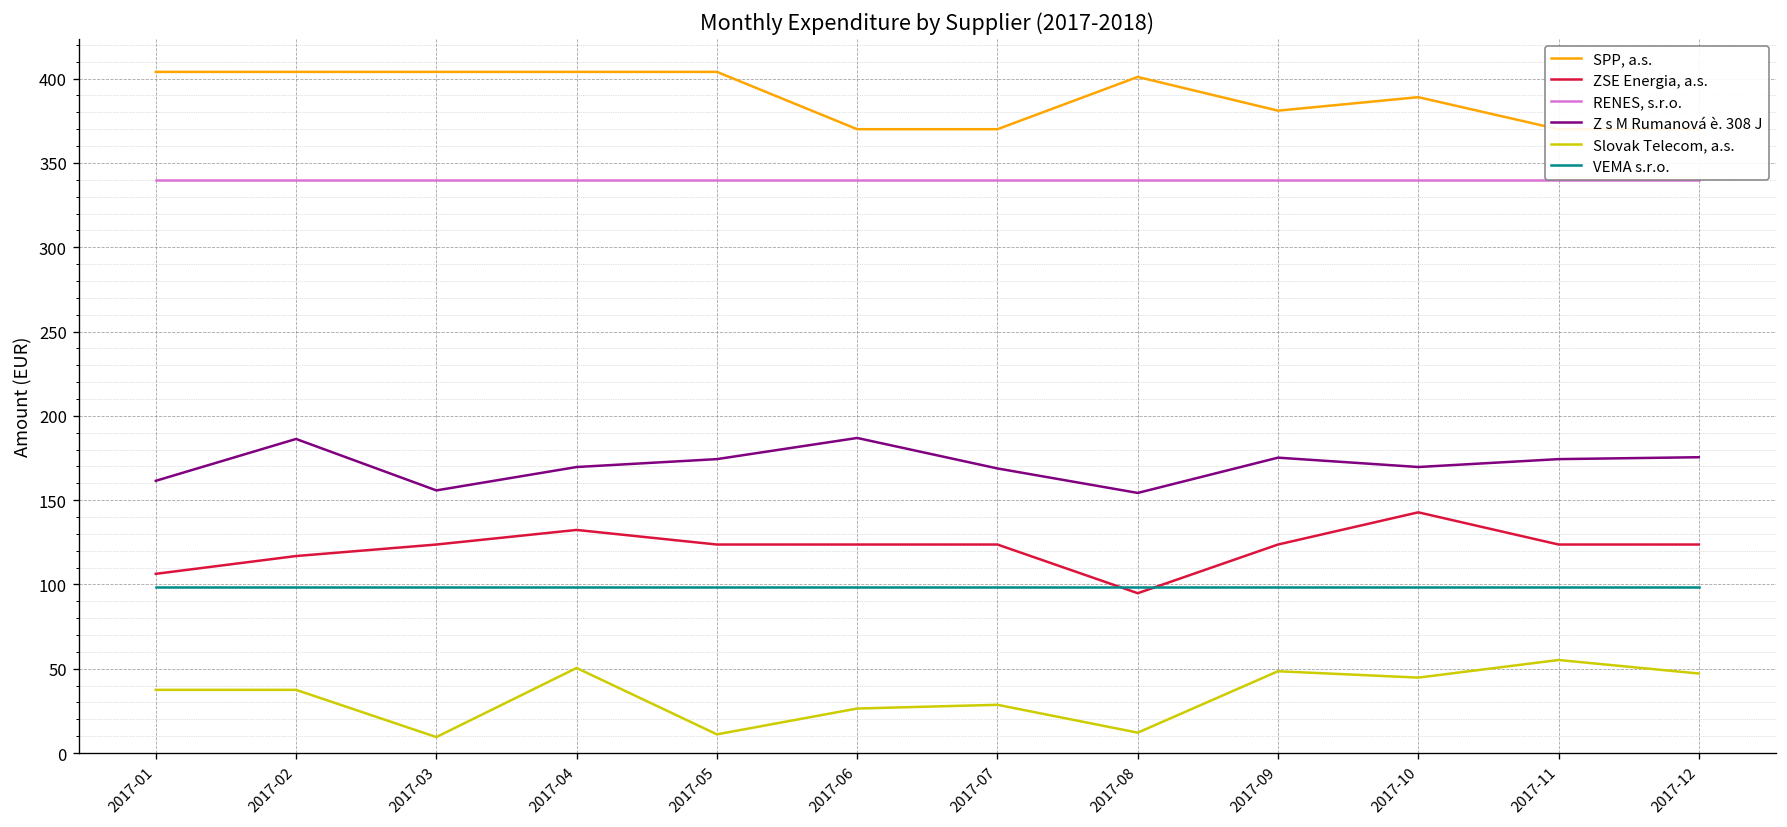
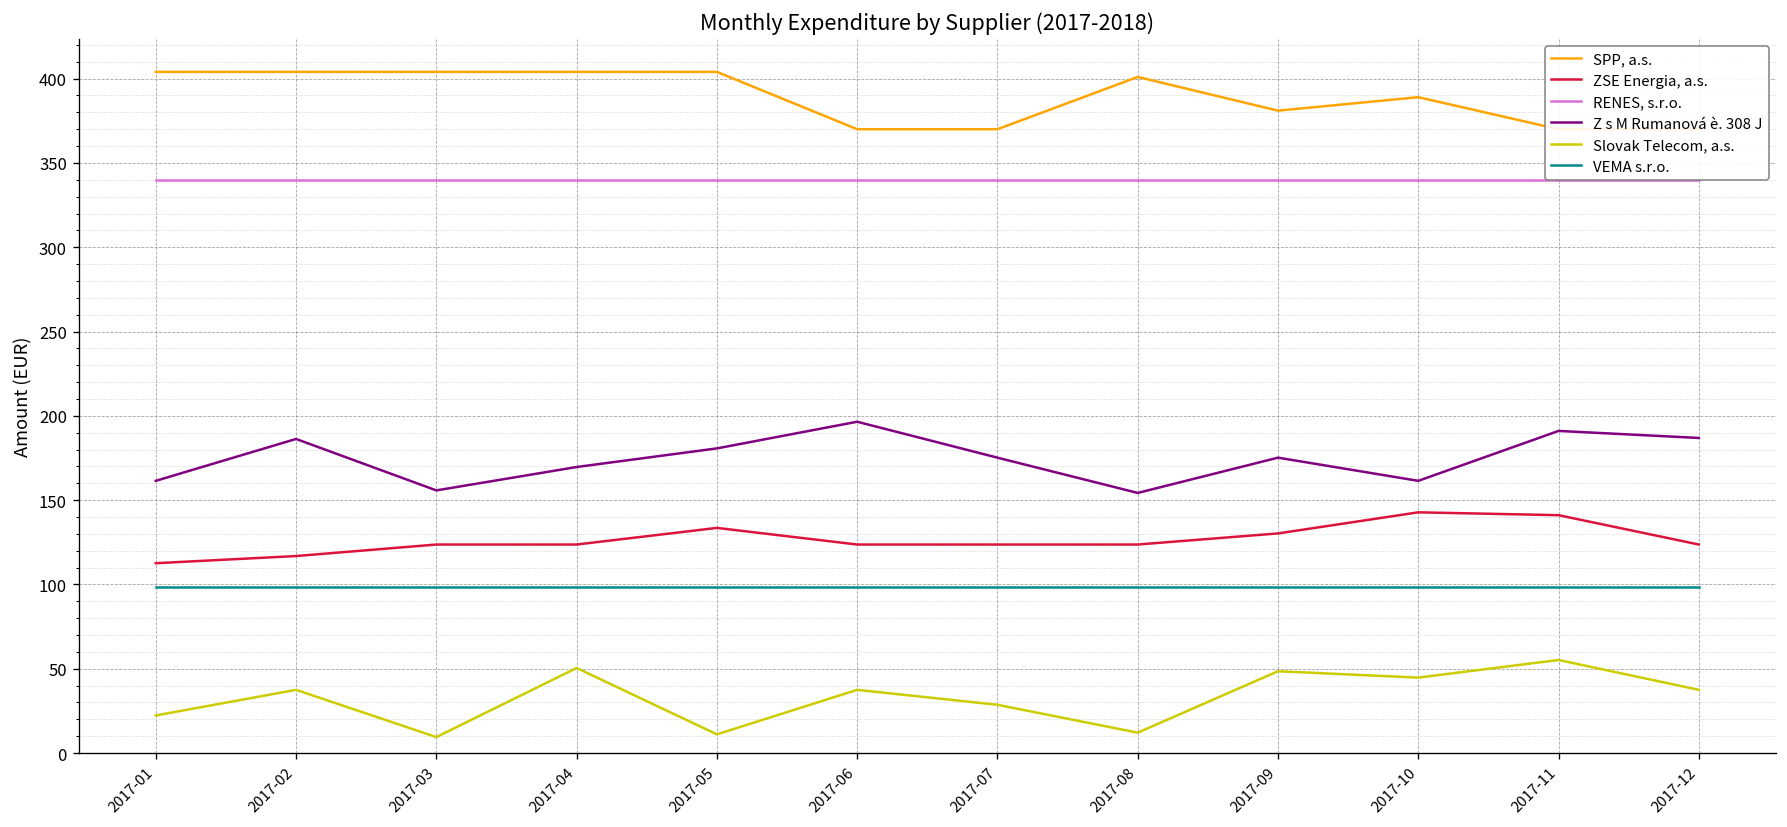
  {
    "SPP, a.s.": {
      "2017-01": 404,
      "2017-02": 404,
      "2017-03": 404,
      "2017-04": 404,
      "2017-05": 404,
      "2017-06": 370,
      "2017-07": 370,
      "2017-08": 401,
      "2017-09": 381,
      "2017-10": 389
    },
    "ZSE Energia, a.s.": {
-     "2017-01": 106,
+     "2017-01": 113,
      "2017-02": 117,
      "2017-03": 124,
-     "2017-04": 132,
-     "2017-05": 124,
+     "2017-04": 124,
+     "2017-05": 134,
      "2017-06": 124,
      "2017-07": 124,
-     "2017-08": 95,
-     "2017-09": 124,
+     "2017-08": 124,
+     "2017-09": 130,
      "2017-10": 143,
-     "2017-11": 124,
+     "2017-11": 141,
      "2017-12": 124
    },
    "RENES, s.r.o.": {
      "2017-01": 340,
      "2017-02": 340,
      "2017-03": 340,
      "2017-04": 340,
      "2017-05": 340,
      "2017-06": 340,
      "2017-07": 340,
      "2017-08": 340,
      "2017-09": 340,
      "2017-10": 340
    },
    "Z s M Rumanová è. 308 J": {
      "2017-01": 161,
      "2017-02": 186,
      "2017-03": 156,
      "2017-04": 170,
-     "2017-05": 174,
-     "2017-06": 187,
-     "2017-07": 169,
+     "2017-05": 181,
+     "2017-06": 197,
+     "2017-07": 175,
      "2017-08": 154,
      "2017-09": 175,
-     "2017-10": 170,
-     "2017-11": 174,
-     "2017-12": 175
+     "2017-10": 161,
+     "2017-11": 191,
+     "2017-12": 187
    },
    "Slovak Telecom, a.s.": {
-     "2017-01": 37,
+     "2017-01": 22,
      "2017-02": 37,
      "2017-03": 9,
      "2017-04": 50,
      "2017-05": 11,
-     "2017-06": 26,
+     "2017-06": 37,
      "2017-07": 29,
      "2017-08": 12,
      "2017-09": 49,
      "2017-10": 45,
      "2017-11": 55,
-     "2017-12": 47
+     "2017-12": 37
    },
    "VEMA s.r.o.": {
      "2017-01": 99,
      "2017-02": 99,
      "2017-03": 99,
      "2017-04": 99,
      "2017-05": 99,
      "2017-06": 99,
      "2017-07": 99,
      "2017-08": 99,
      "2017-09": 99,
      "2017-10": 99,
      "2017-11": 99,
      "2017-12": 99
    }
  }
